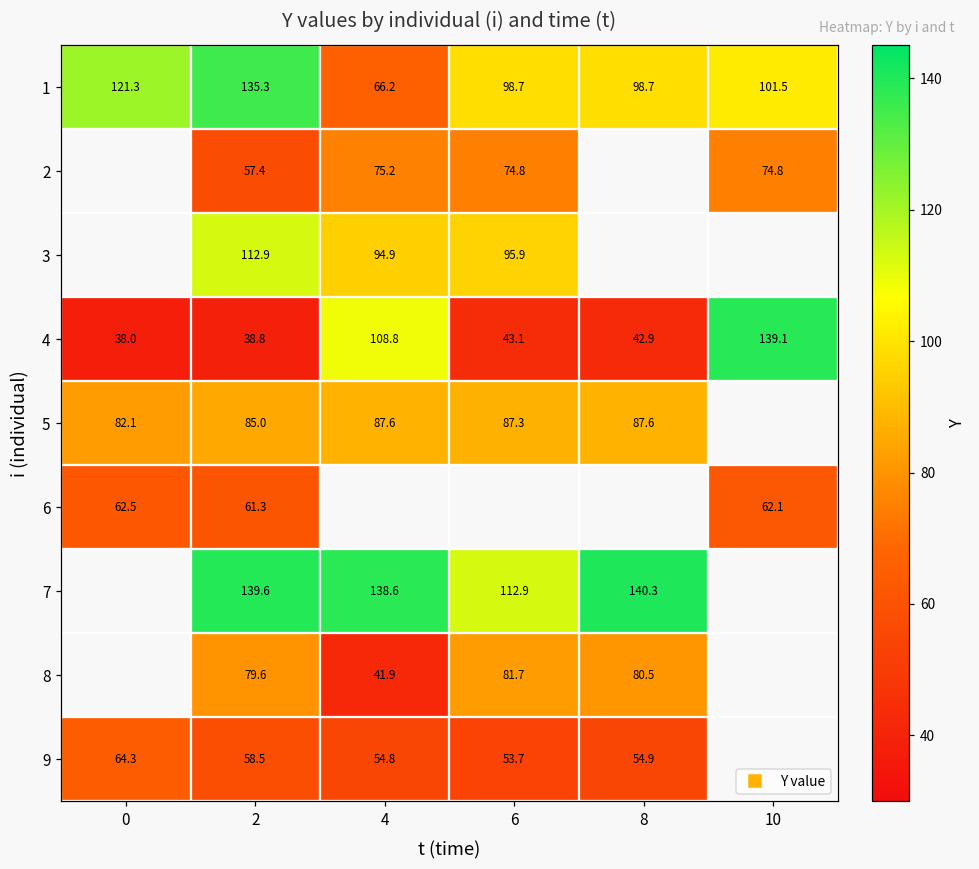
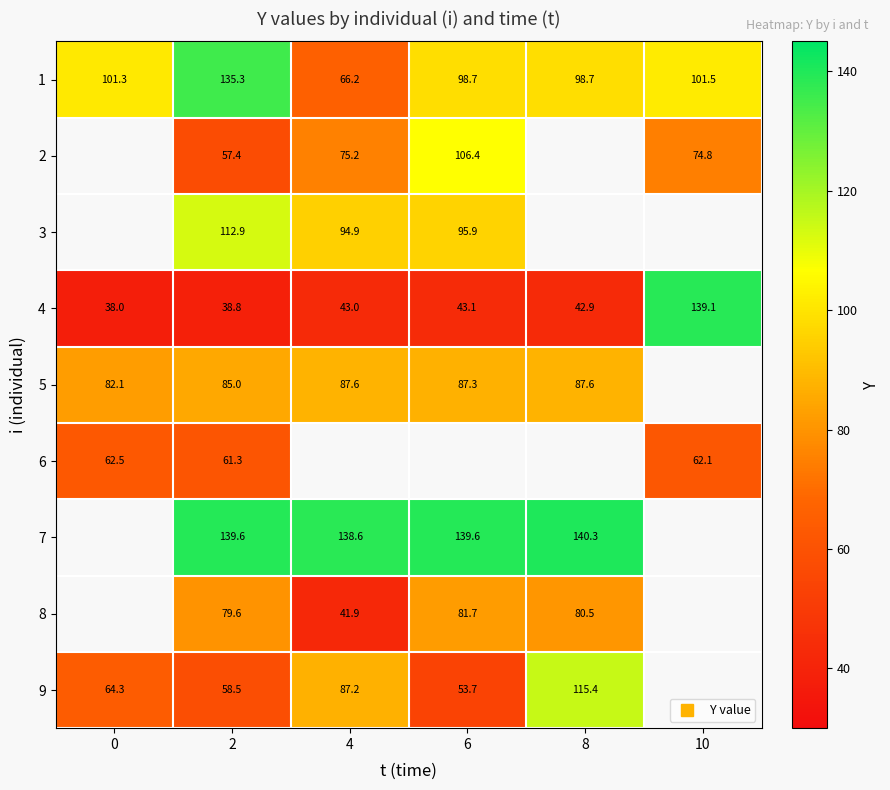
  {
    "1": {
-     "0": 121.3,
+     "0": 101.3,
      "2": 135.3,
      "4": 66.2,
      "6": 98.7,
      "8": 98.7,
      "10": 101.5
    },
    "2": {
      "2": 57.4,
      "4": 75.2,
-     "6": 74.8,
+     "6": 106.4,
      "10": 74.8
    },
    "3": {
      "2": 112.9,
      "4": 94.9,
      "6": 95.9
    },
    "4": {
      "0": 38.0,
      "2": 38.8,
-     "4": 108.8,
+     "4": 43.0,
      "6": 43.1,
      "8": 42.9,
      "10": 139.1
    },
    "5": {
      "0": 82.1,
      "2": 85.0,
      "4": 87.6,
      "6": 87.3,
      "8": 87.6
    },
    "6": {
      "0": 62.5,
      "2": 61.3,
      "10": 62.1
    },
    "7": {
      "2": 139.6,
      "4": 138.6,
-     "6": 112.9,
+     "6": 139.6,
      "8": 140.3
    },
    "8": {
      "2": 79.6,
      "4": 41.9,
      "6": 81.7,
      "8": 80.5
    },
    "9": {
      "0": 64.3,
      "2": 58.5,
-     "4": 54.8,
+     "4": 87.2,
      "6": 53.7,
-     "8": 54.9
+     "8": 115.4
    }
  }
